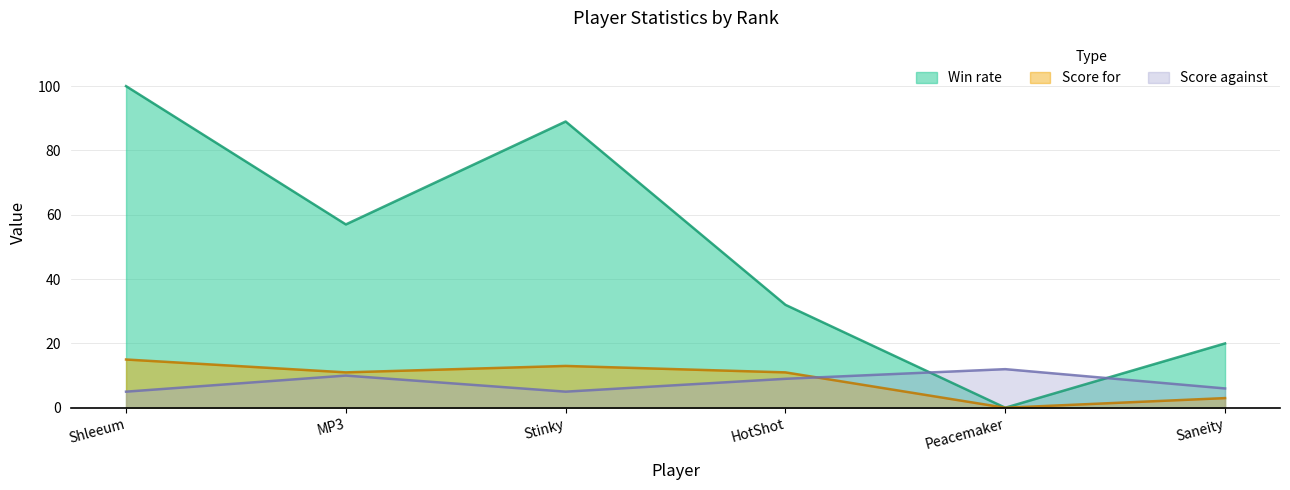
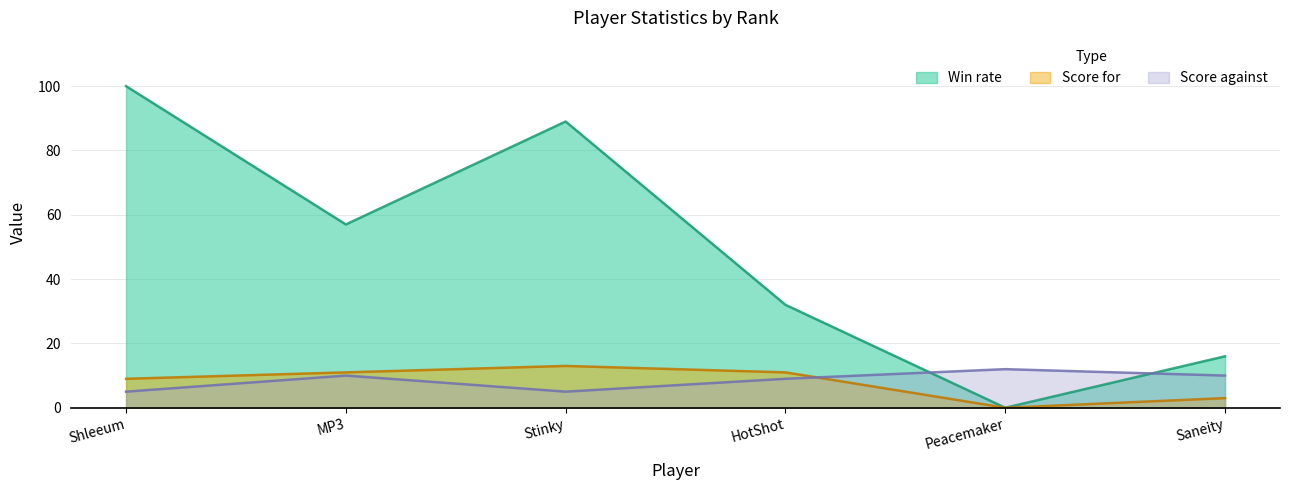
  {
    "Win rate": {
      "Shleeum": 100,
      "MP3": 57,
      "Stinky": 89,
      "HotShot": 32,
-     "Saneity": 20
+     "Saneity": 16
    },
    "Score for": {
-     "Shleeum": 15,
+     "Shleeum": 9,
      "MP3": 11,
      "Stinky": 13,
      "HotShot": 11,
      "Saneity": 3
    },
    "Score against": {
      "Shleeum": 5,
      "MP3": 10,
      "Stinky": 5,
      "HotShot": 9,
      "Peacemaker": 12,
-     "Saneity": 6
+     "Saneity": 10
    }
  }
